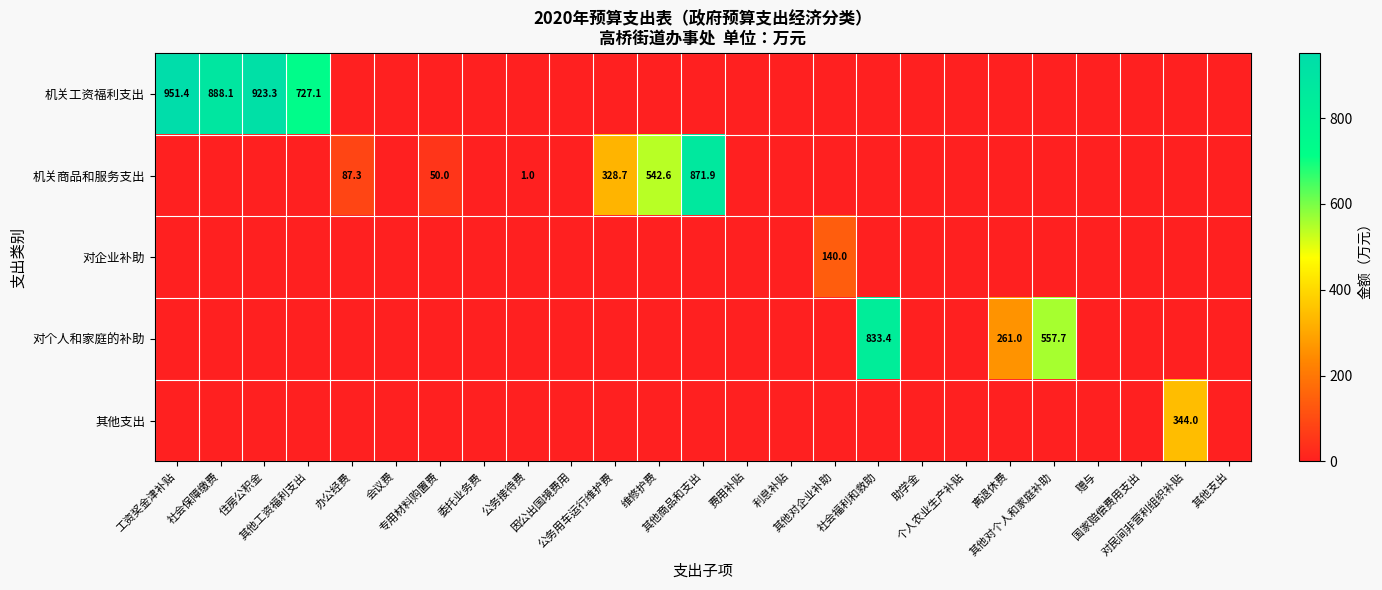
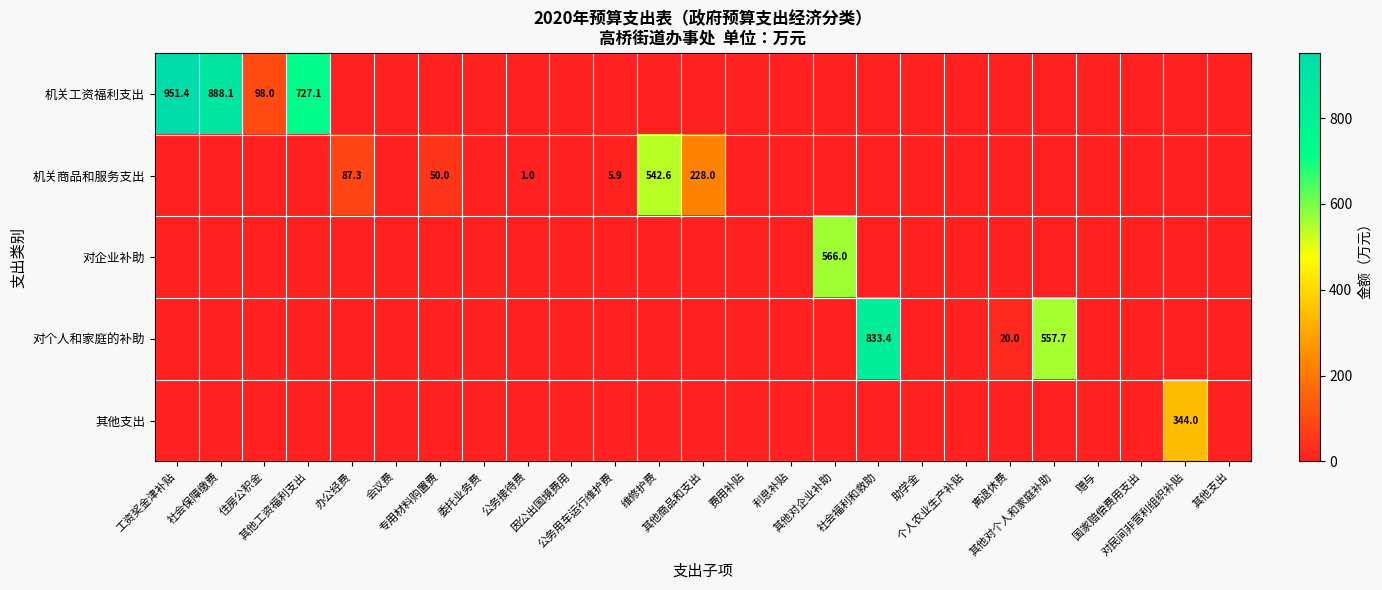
  {
    "机关工资福利支出": {
      "工资奖金津补贴": 951.4,
      "社会保障缴费": 888.1,
-     "住房公积金": 923.3,
+     "住房公积金": 98.0,
      "其他工资福利支出": 727.1
    },
    "机关商品和服务支出": {
      "办公经费": 87.3,
      "专用材料购置费": 50.0,
      "公务接待费": 1.0,
-     "公务用车运行维护费": 328.7,
+     "公务用车运行维护费": 5.9,
      "维修护费": 542.6,
-     "其他商品和支出": 871.9
+     "其他商品和支出": 228.0
    },
    "对企业补助": {
-     "其他对企业补助": 140.0
+     "其他对企业补助": 566.0
    },
    "对个人和家庭的补助": {
      "社会福利和救助": 833.4,
-     "离退休费": 261.0,
+     "离退休费": 20.0,
      "其他对个人和家庭补助": 557.7
    },
    "其他支出": {
      "对民间非营利组织补贴": 344.0
    }
  }
